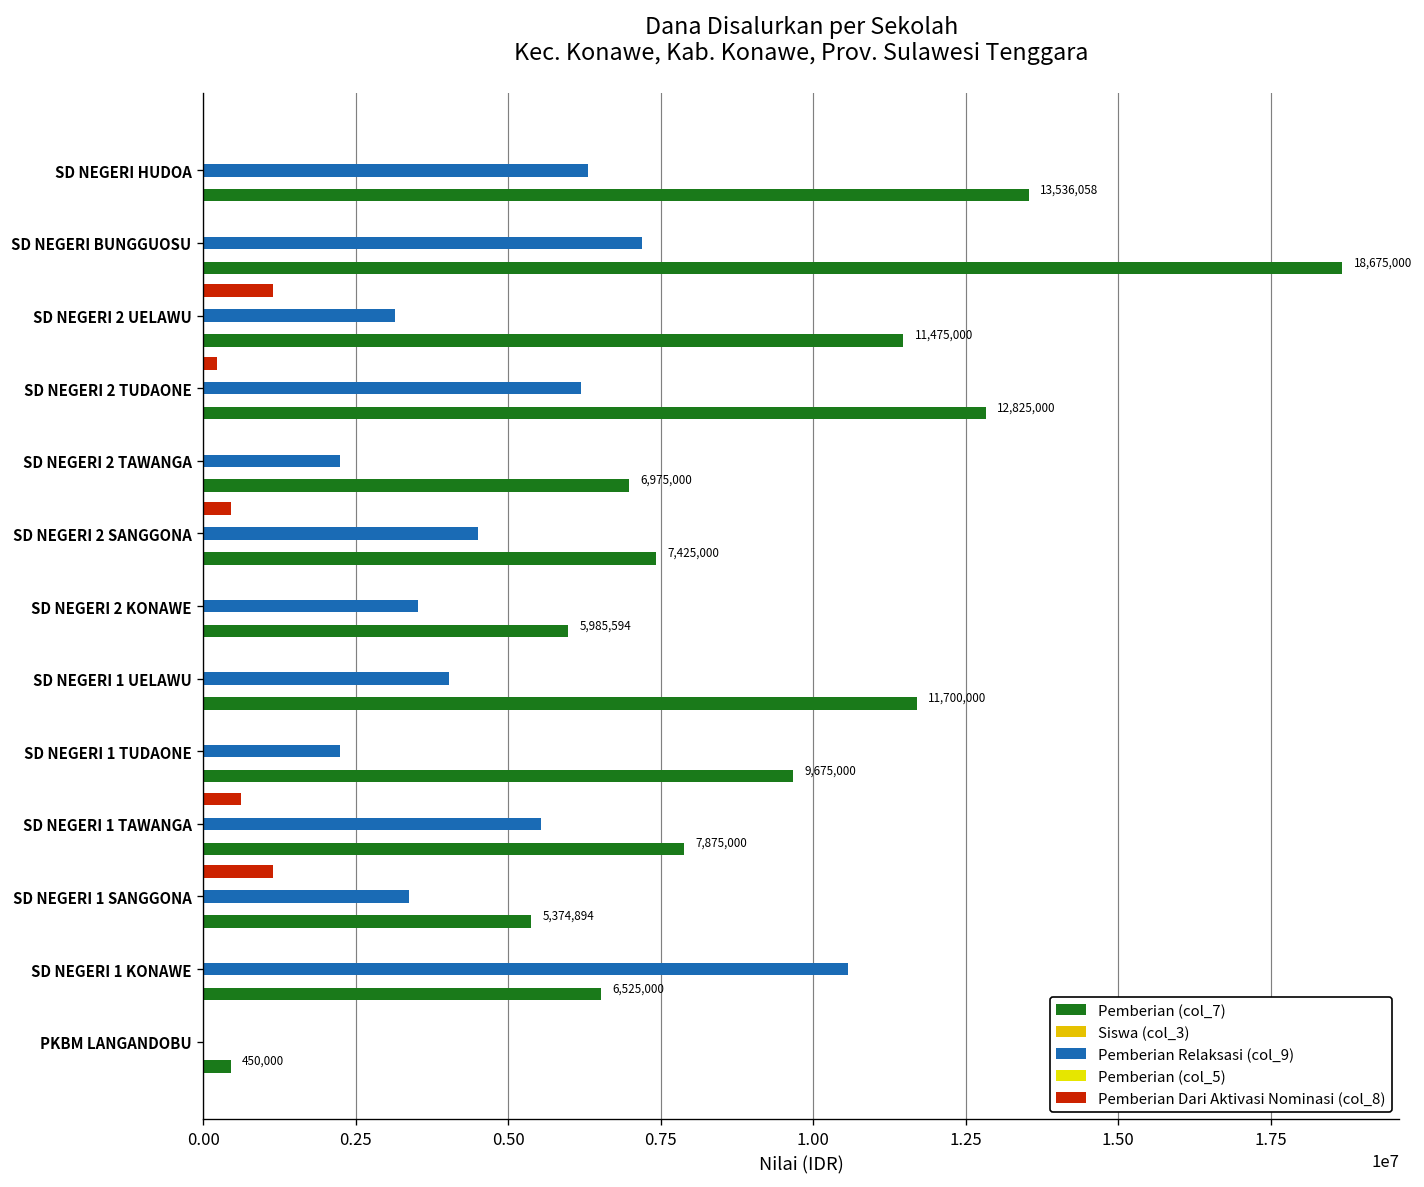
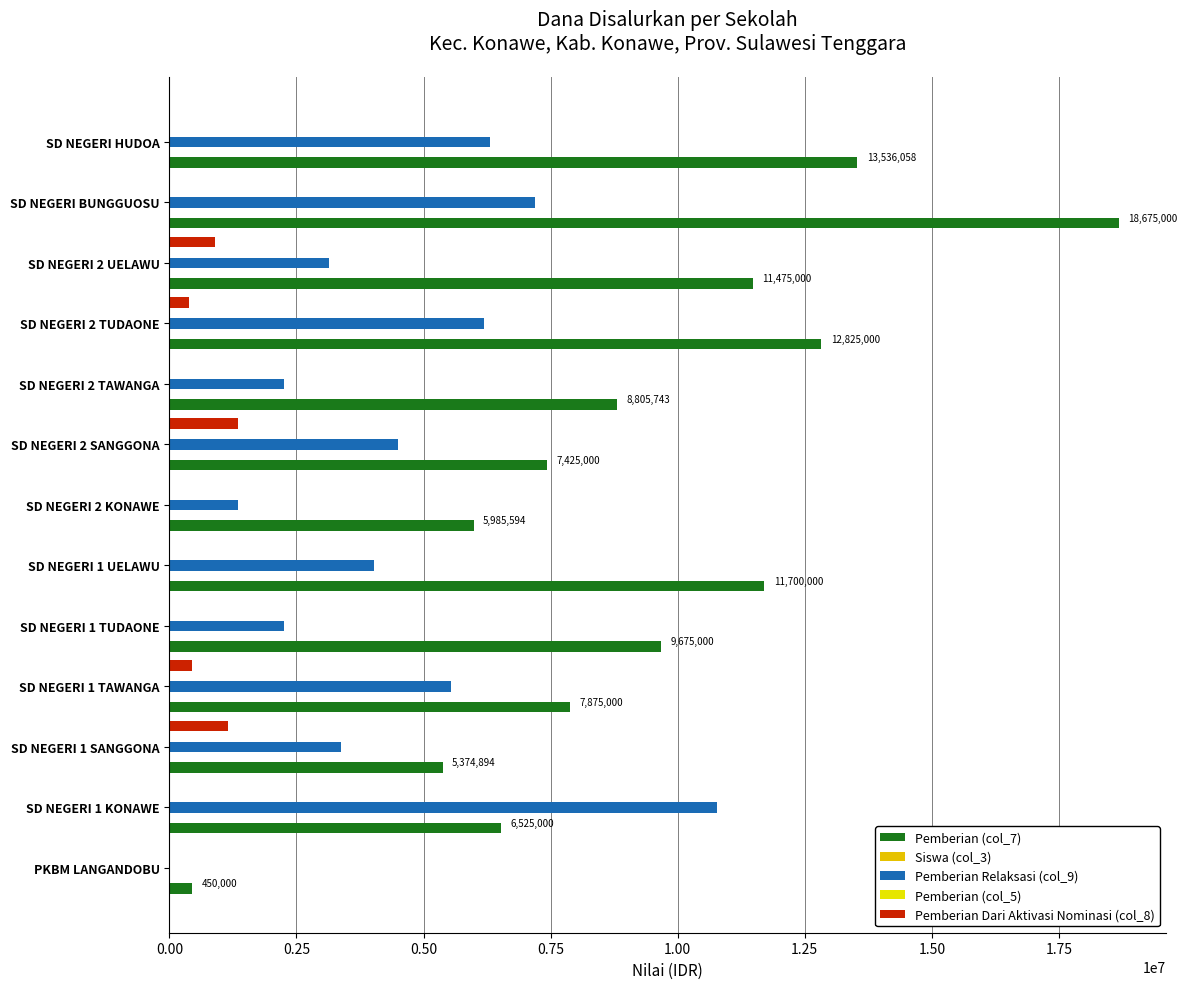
  {
    "Pemberian (col_7)": {
      "SD NEGERI HUDOA": "13,536,058",
      "SD NEGERI BUNGGUOSU": "18,675,000",
      "SD NEGERI 2 UELAWU": "11,475,000",
      "SD NEGERI 2 TUDAONE": "12,825,000",
-     "SD NEGERI 2 TAWANGA": "6,975,000",
+     "SD NEGERI 2 TAWANGA": "8,805,743",
      "SD NEGERI 2 SANGGONA": "7,425,000",
      "SD NEGERI 2 KONAWE": "5,985,594",
      "SD NEGERI 1 UELAWU": "11,700,000",
      "SD NEGERI 1 TUDAONE": "9,675,000",
      "SD NEGERI 1 TAWANGA": "7,875,000",
      "SD NEGERI 1 SANGGONA": "5,374,894",
      "SD NEGERI 1 KONAWE": "6,525,000",
      "PKBM LANGANDOBU": "450,000"
    },
    "Pemberian Relaksasi (col_9)": {
      "SD NEGERI HUDOA": "6300000",
      "SD NEGERI BUNGGUOSU": "7200000",
      "SD NEGERI 2 UELAWU": "3200000",
      "SD NEGERI 2 TUDAONE": "6200000",
      "SD NEGERI 2 TAWANGA": "2300000",
      "SD NEGERI 2 SANGGONA": "4500000",
-     "SD NEGERI 2 KONAWE": "3500000",
+     "SD NEGERI 2 KONAWE": "1400000",
      "SD NEGERI 1 UELAWU": "4000000",
      "SD NEGERI 1 TUDAONE": "2300000",
      "SD NEGERI 1 TAWANGA": "5500000",
      "SD NEGERI 1 SANGGONA": "3400000",
-     "SD NEGERI 1 KONAWE": "10600000",
+     "SD NEGERI 1 KONAWE": "10800000",
      "PKBM LANGANDOBU": "0"
    },
    "Pemberian Dari Aktivasi Nominasi (col_8)": {
      "SD NEGERI HUDOA": "0",
      "SD NEGERI BUNGGUOSU": "0",
-     "SD NEGERI 2 UELAWU": "1100000",
-     "SD NEGERI 2 TUDAONE": "200000",
+     "SD NEGERI 2 UELAWU": "900000",
+     "SD NEGERI 2 TUDAONE": "400000",
      "SD NEGERI 2 TAWANGA": "0",
-     "SD NEGERI 2 SANGGONA": "500000",
+     "SD NEGERI 2 SANGGONA": "1400000",
      "SD NEGERI 2 KONAWE": "0",
      "SD NEGERI 1 UELAWU": "0",
      "SD NEGERI 1 TUDAONE": "0",
-     "SD NEGERI 1 TAWANGA": "600000",
+     "SD NEGERI 1 TAWANGA": "500000",
      "SD NEGERI 1 SANGGONA": "1200000",
      "SD NEGERI 1 KONAWE": "0",
      "PKBM LANGANDOBU": "0"
    }
  }
